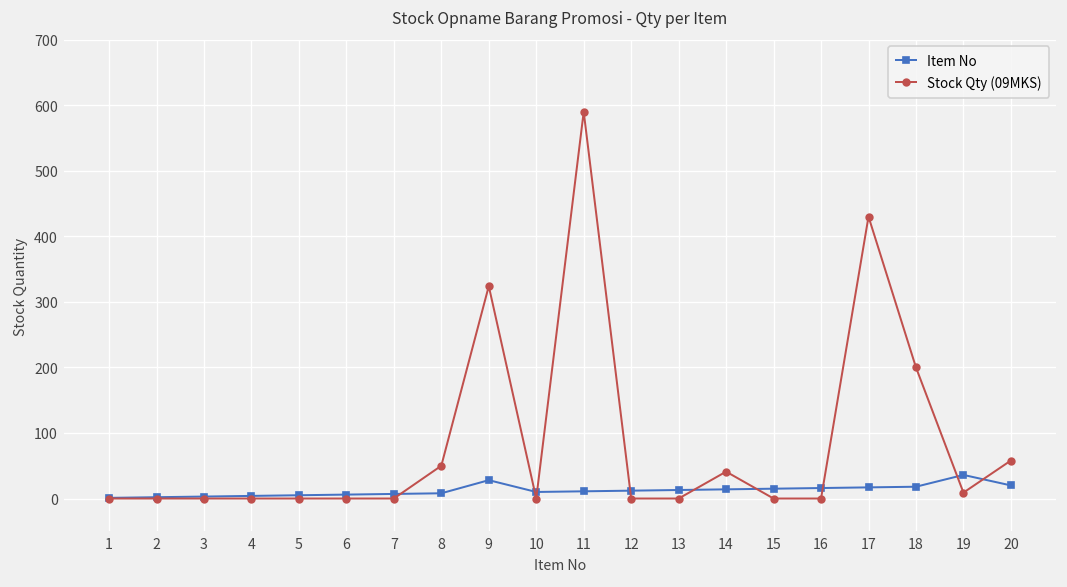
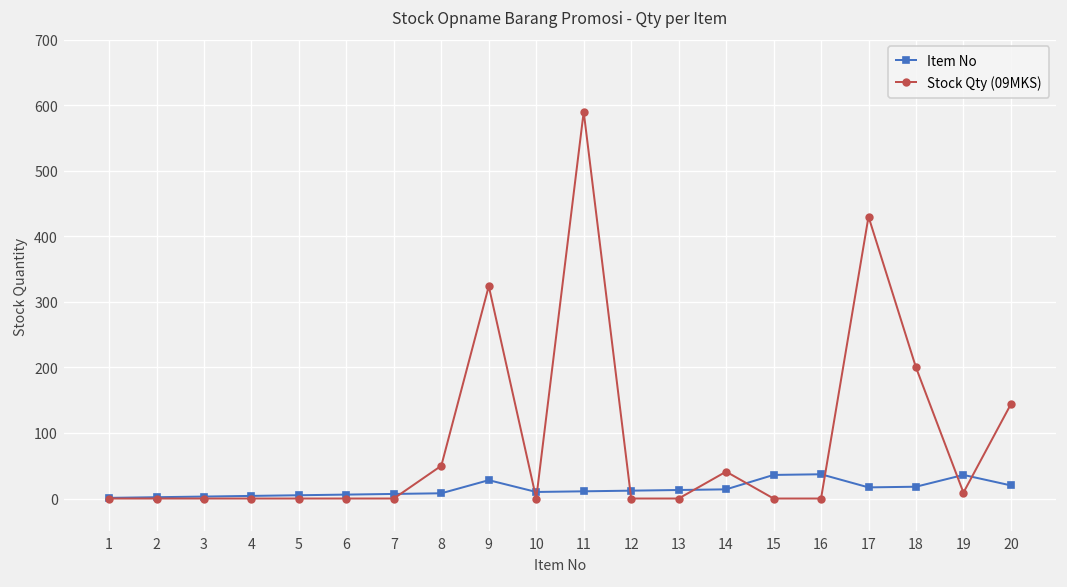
  {
    "Item No": {
      "5": 10,
      "6": 10,
      "7": 10,
      "8": 10,
      "9": 30,
      "10": 10,
      "11": 10,
      "12": 10,
      "13": 10,
      "14": 10,
-     "15": 20,
-     "16": 20,
+     "15": 40,
+     "16": 40,
      "17": 20,
      "18": 20,
      "19": 40,
      "20": 20
    },
    "Stock Qty (09MKS)": {
      "5": 0,
      "6": 0,
      "7": 0,
      "8": 50,
      "9": 320,
      "10": 0,
      "11": 590,
      "12": 0,
      "13": 0,
      "14": 40,
      "15": 0,
      "16": 0,
      "17": 430,
      "18": 200,
      "19": 10,
-     "20": 60
+     "20": 140
    }
  }
